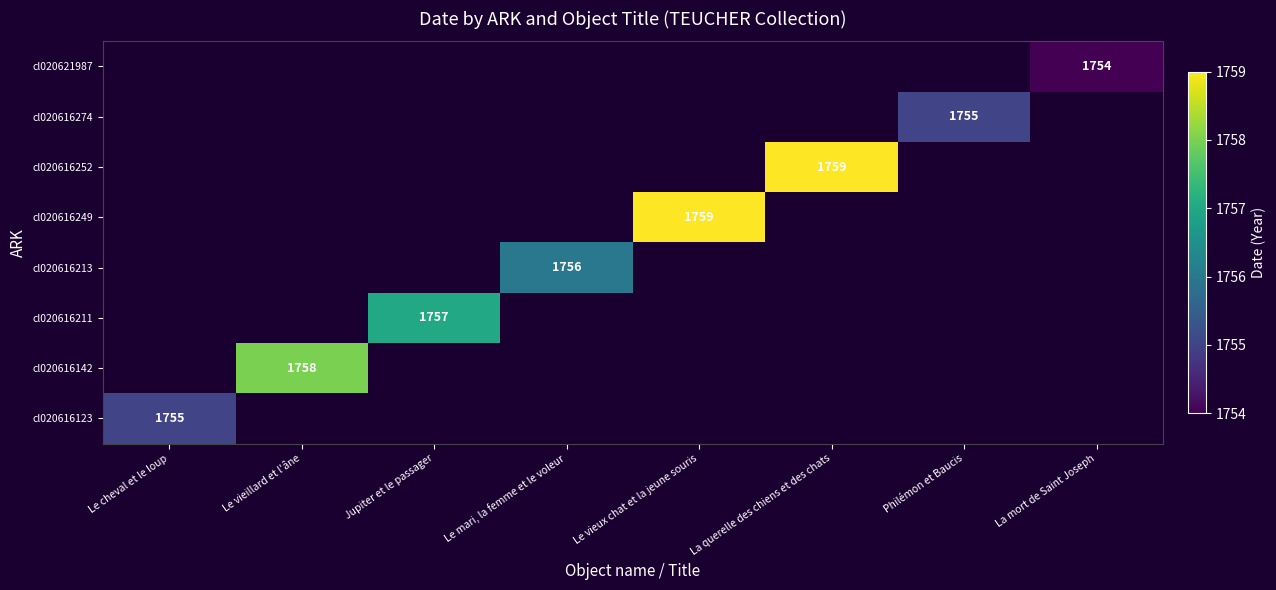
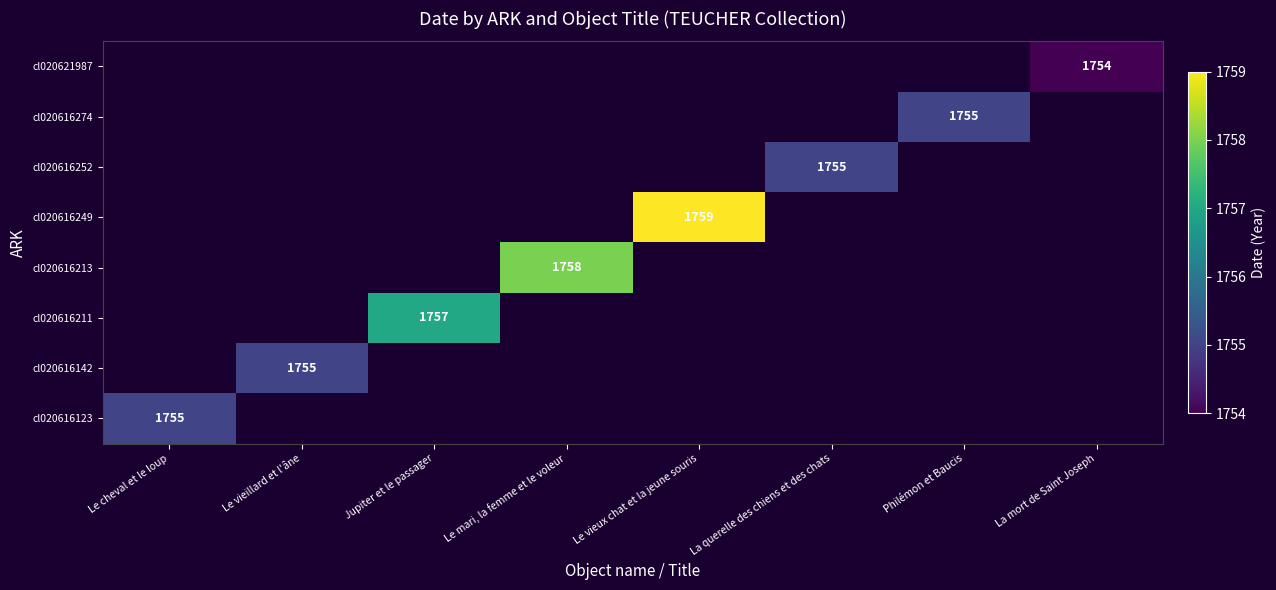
  {
    "cl020621987": {
      "La mort de Saint Joseph": 1754
    },
    "cl020616274": {
      "Philémon et Baucis": 1755
    },
    "cl020616252": {
-     "La querelle des chiens et des chats": 1759
+     "La querelle des chiens et des chats": 1755
    },
    "cl020616249": {
      "Le vieux chat et la jeune souris": 1759
    },
    "cl020616213": {
-     "Le mari, la femme et le voleur": 1756
+     "Le mari, la femme et le voleur": 1758
    },
    "cl020616211": {
      "Jupiter et le passager": 1757
    },
    "cl020616142": {
-     "Le vieillard et l'âne": 1758
+     "Le vieillard et l'âne": 1755
    },
    "cl020616123": {
      "Le cheval et le loup": 1755
    }
  }
